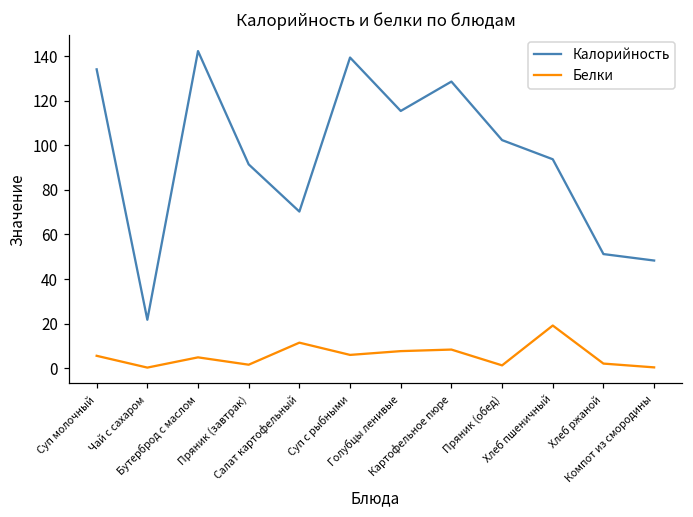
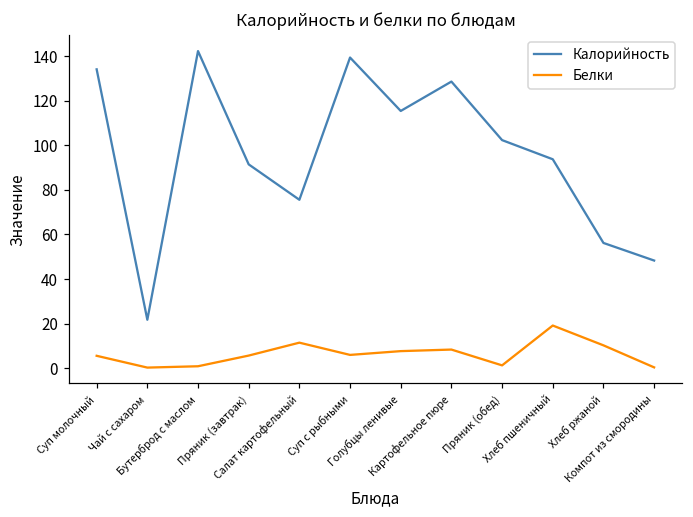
  {
    "Калорийность": {
      "Суп молочный": 134,
      "Чай с сахаром": 22,
      "Бутерброд с маслом": 142,
      "Пряник (завтрак)": 92,
-     "Салат картофельный": 70,
+     "Салат картофельный": 76,
      "Суп с рыбными": 140,
      "Голубцы ленивые": 116,
      "Картофельное пюре": 129,
      "Пряник (обед)": 102,
      "Хлеб пшеничный": 94,
-     "Хлеб ржаной": 51,
+     "Хлеб ржаной": 56,
      "Компот из смородины": 48
    },
    "Белки": {
      "Суп молочный": 6,
      "Чай с сахаром": 0,
-     "Бутерброд с маслом": 5,
-     "Пряник (завтрак)": 2,
+     "Бутерброд с маслом": 1,
+     "Пряник (завтрак)": 6,
      "Салат картофельный": 11,
      "Суп с рыбными": 6,
      "Голубцы ленивые": 8,
      "Картофельное пюре": 8,
      "Пряник (обед)": 1,
      "Хлеб пшеничный": 19,
-     "Хлеб ржаной": 2,
+     "Хлеб ржаной": 10,
      "Компот из смородины": 0
    }
  }
